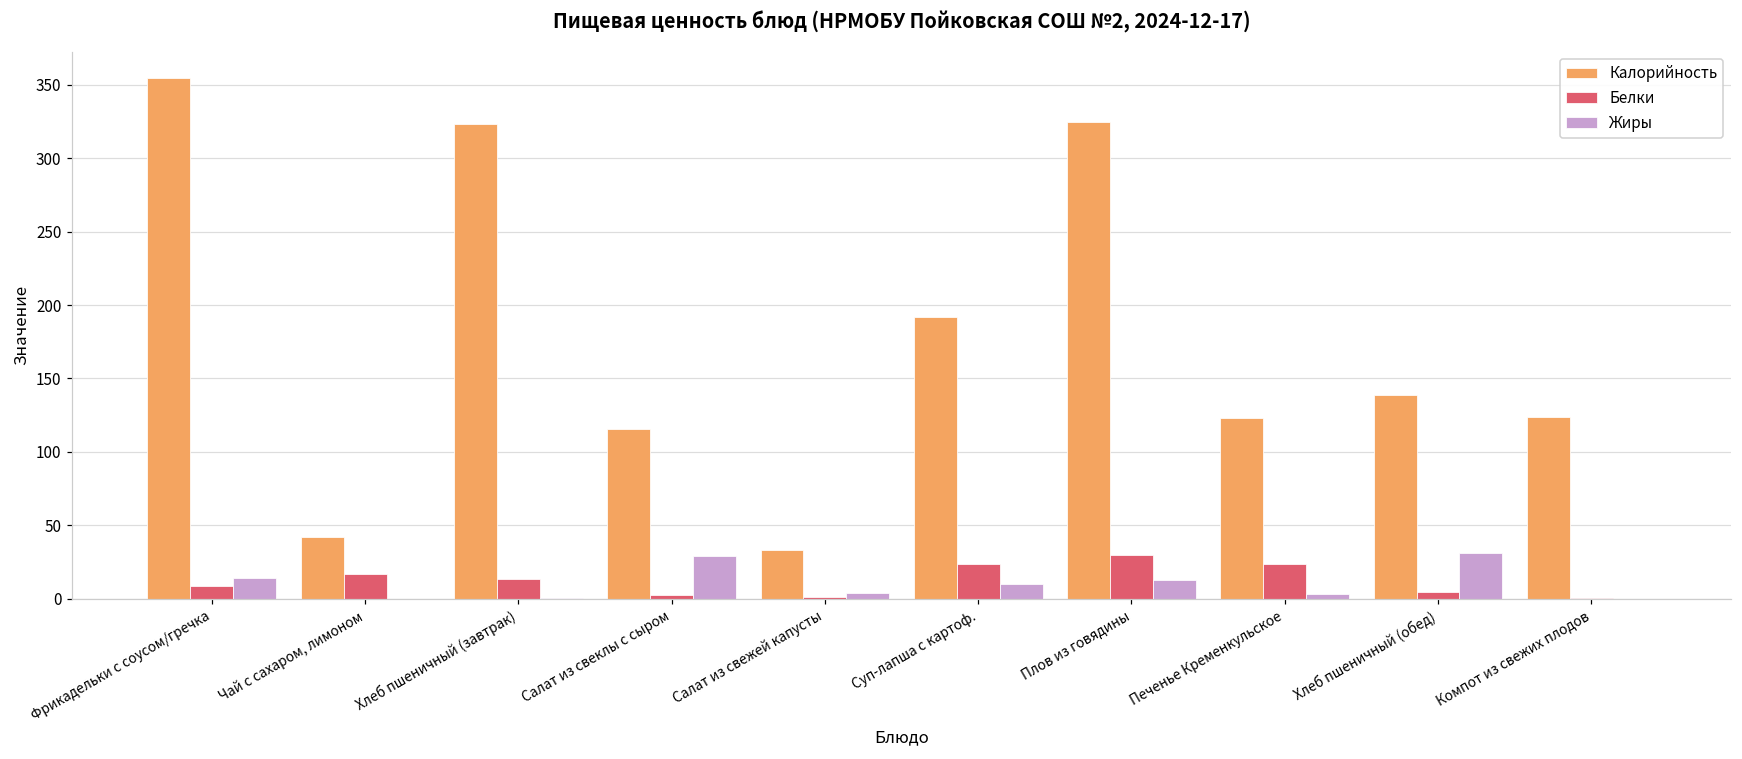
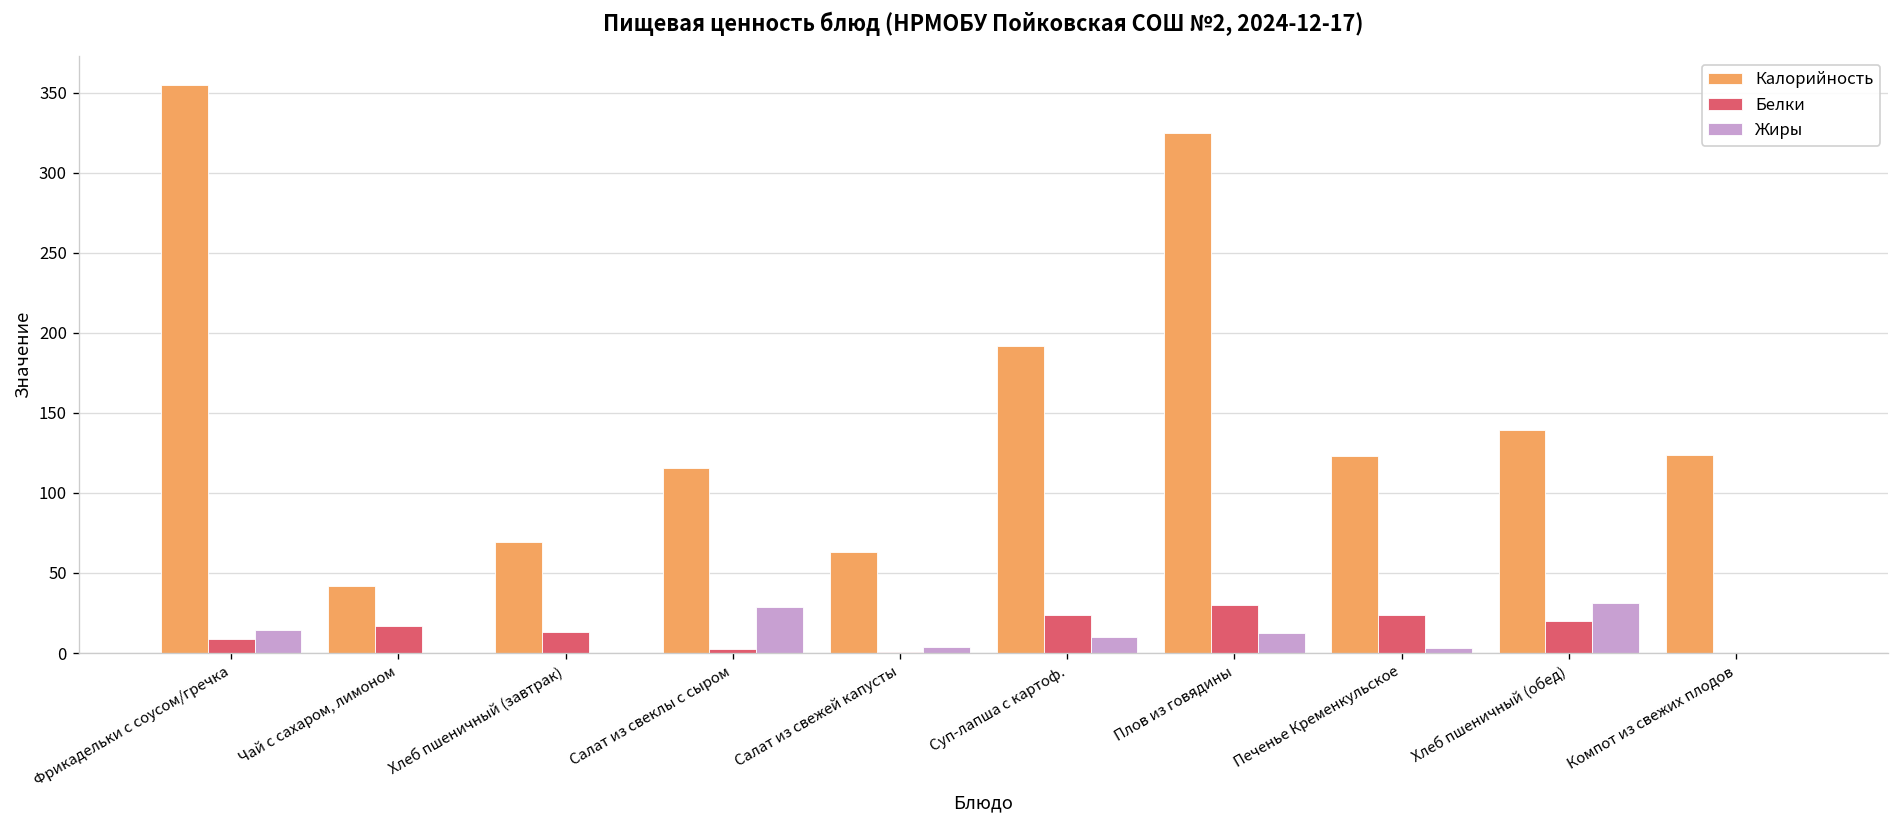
  {
    "Калорийность": {
      "Фрикадельки с соусом/гречка": 355,
      "Чай с сахаром, лимоном": 42,
-     "Хлеб пшеничный (завтрак)": 323,
+     "Хлеб пшеничный (завтрак)": 69,
      "Салат из свеклы с сыром": 116,
-     "Салат из свежей капусты": 33,
+     "Салат из свежей капусты": 63,
      "Суп-лапша с картоф.": 192,
      "Плов из говядины": 325,
      "Печенье Кременкульское": 123,
      "Хлеб пшеничный (обед)": 139,
      "Компот из свежих плодов": 124
    },
    "Белки": {
      "Фрикадельки с соусом/гречка": 9,
      "Чай с сахаром, лимоном": 17,
      "Хлеб пшеничный (завтрак)": 13,
      "Салат из свеклы с сыром": 3,
      "Суп-лапша с картоф.": 24,
      "Плов из говядины": 30,
      "Печенье Кременкульское": 24,
-     "Хлеб пшеничный (обед)": 4
+     "Хлеб пшеничный (обед)": 20
    },
    "Жиры": {
      "Фрикадельки с соусом/гречка": 14,
      "Чай с сахаром, лимоном": 0,
      "Салат из свеклы с сыром": 29,
      "Салат из свежей капусты": 4,
      "Суп-лапша с картоф.": 10,
      "Плов из говядины": 13,
      "Печенье Кременкульское": 3,
      "Хлеб пшеничный (обед)": 31,
      "Компот из свежих плодов": 0
    }
  }
